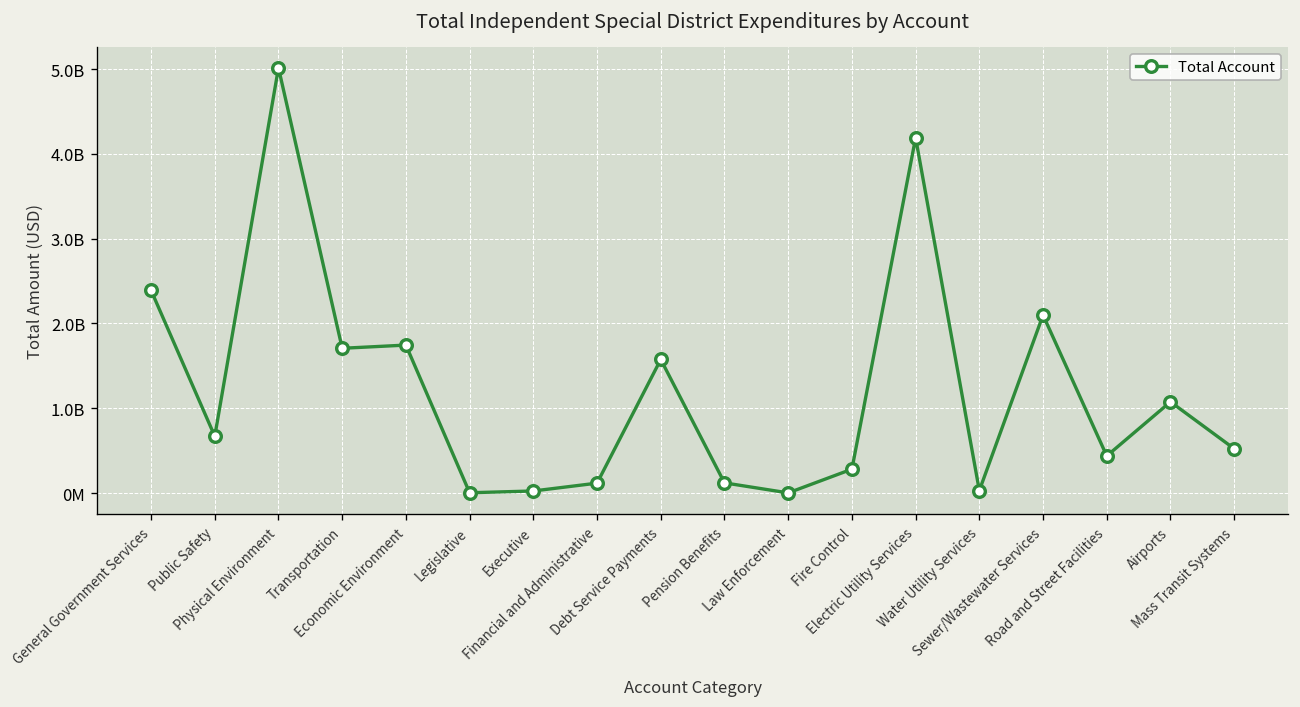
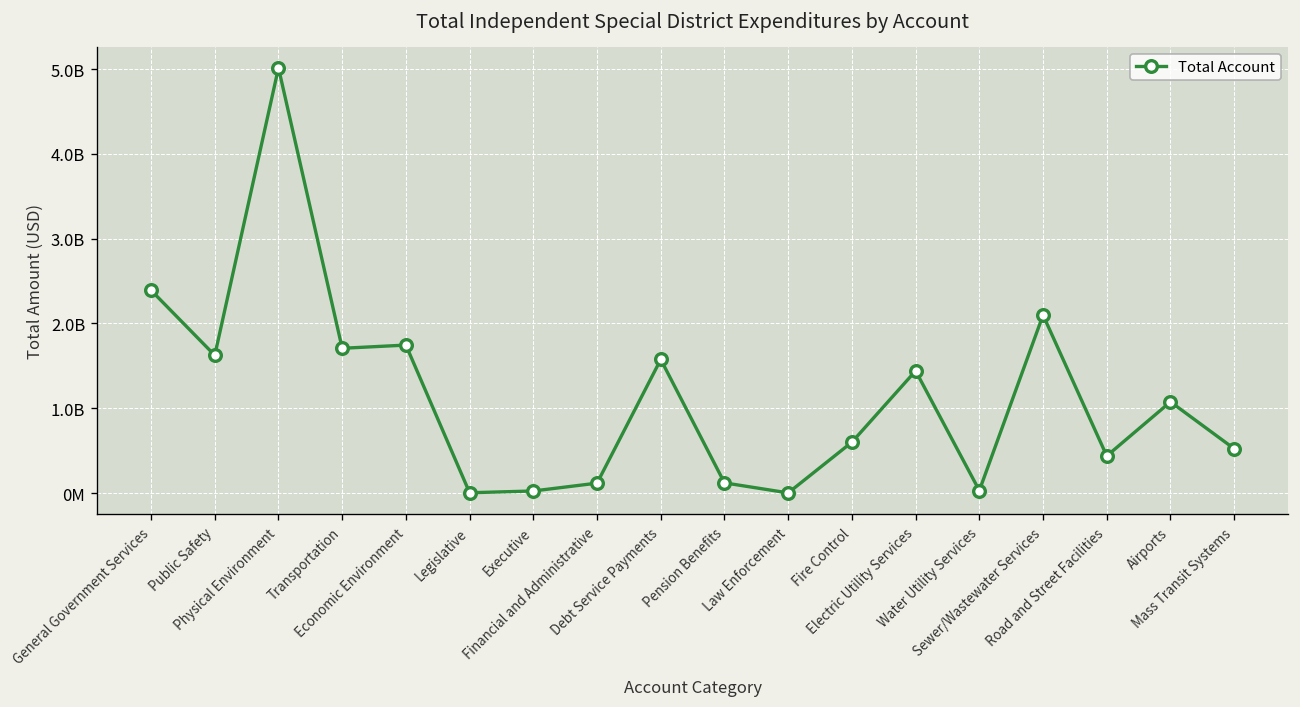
  {
    "General Government Services": 2400000000,
-   "Public Safety": 700000000,
+   "Public Safety": 1600000000,
    "Physical Environment": 5000000000,
    "Transportation": 1700000000,
    "Economic Environment": 1700000000,
    "Legislative": 0,
    "Executive": 0,
    "Financial and Administrative": 100000000,
    "Debt Service Payments": 1600000000,
    "Pension Benefits": 100000000,
    "Law Enforcement": 0,
-   "Fire Control": 300000000,
-   "Electric Utility Services": 4200000000,
+   "Fire Control": 600000000,
+   "Electric Utility Services": 1400000000,
    "Water Utility Services": 0,
    "Sewer/Wastewater Services": 2100000000,
    "Road and Street Facilities": 400000000,
    "Airports": 1100000000,
    "Mass Transit Systems": 500000000
  }
